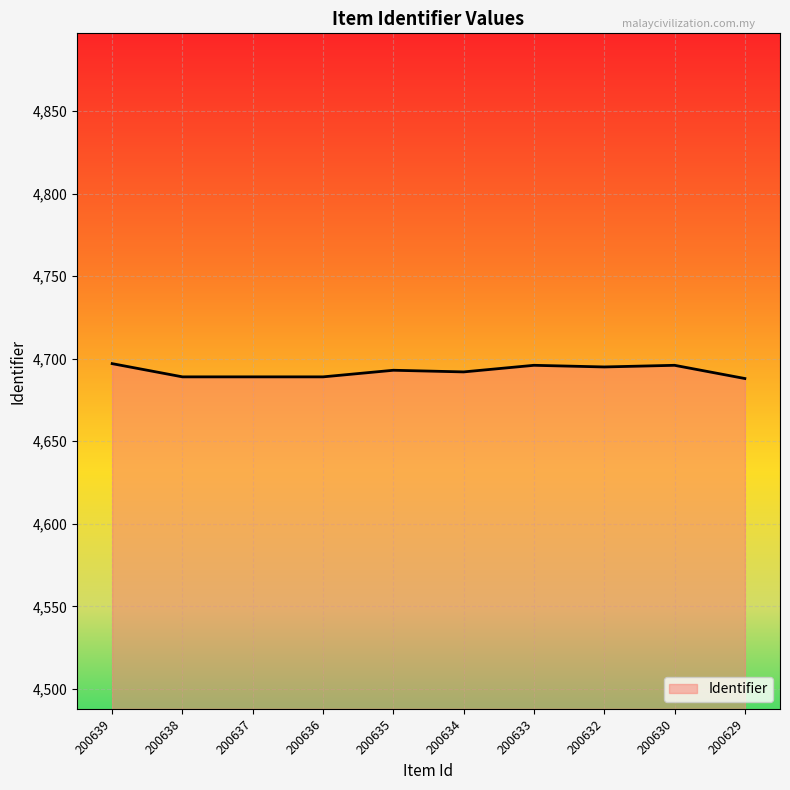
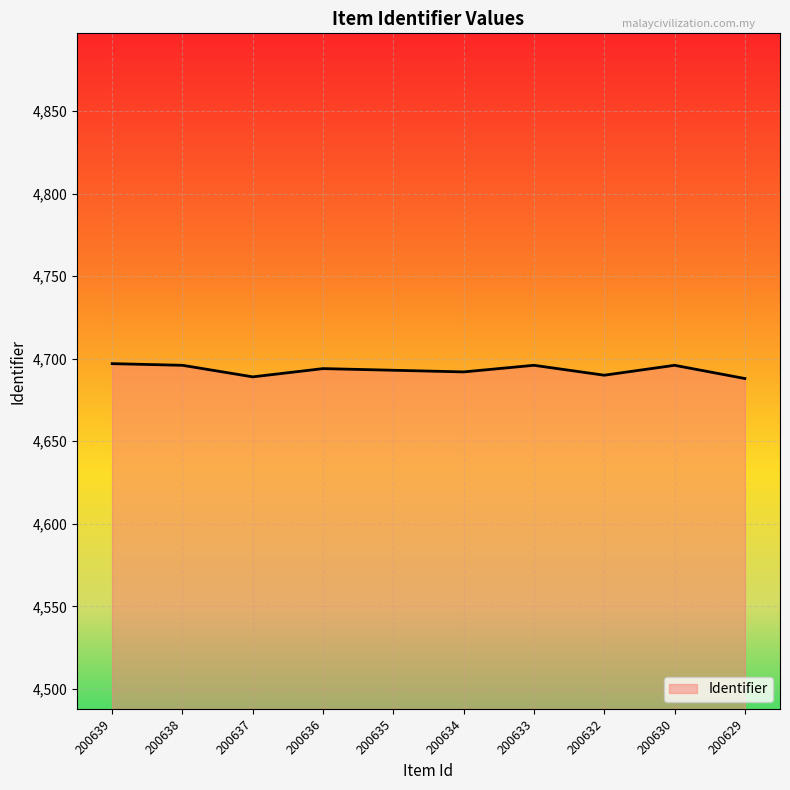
  {
    "200639": "4,697",
-   "200638": "4,689",
+   "200638": "4,696",
    "200637": "4,689",
-   "200636": "4,689",
+   "200636": "4,694",
    "200635": "4,693",
    "200634": "4,692",
    "200633": "4,696",
-   "200632": "4,695",
+   "200632": "4,690",
    "200630": "4,696",
    "200629": "4,688"
  }
